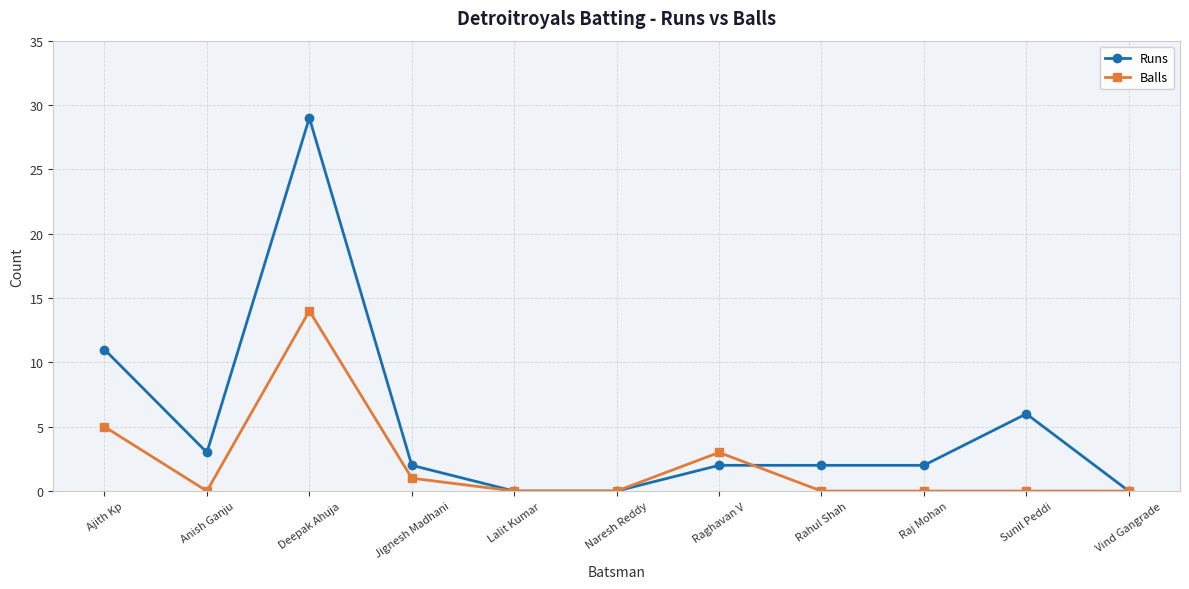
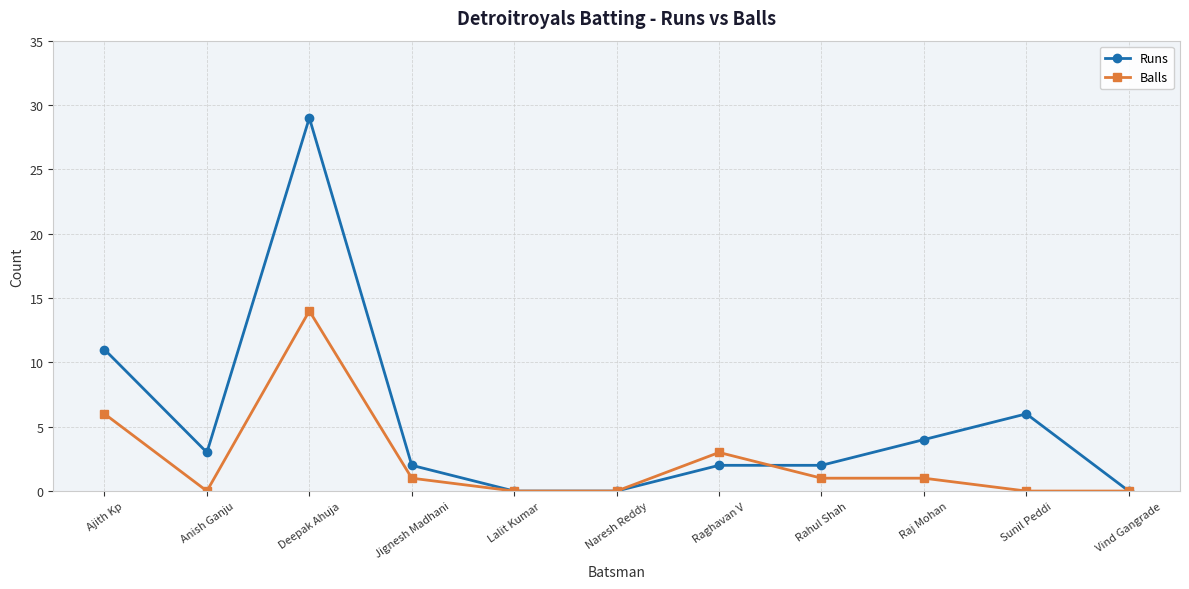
  {
    "Runs": {
      "Ajith Kp": 11,
      "Anish Ganju": 3,
      "Deepak Ahuja": 29,
      "Jignesh Madhani": 2,
      "Raghavan V": 2,
      "Rahul Shah": 2,
-     "Raj Mohan": 2,
+     "Raj Mohan": 4,
      "Sunil Peddi": 6
    },
    "Balls": {
-     "Ajith Kp": 5,
+     "Ajith Kp": 6,
      "Anish Ganju": 0,
      "Deepak Ahuja": 14,
      "Jignesh Madhani": 1,
      "Raghavan V": 3,
-     "Rahul Shah": 0,
-     "Raj Mohan": 0,
+     "Rahul Shah": 1,
+     "Raj Mohan": 1,
      "Sunil Peddi": 0
    }
  }
